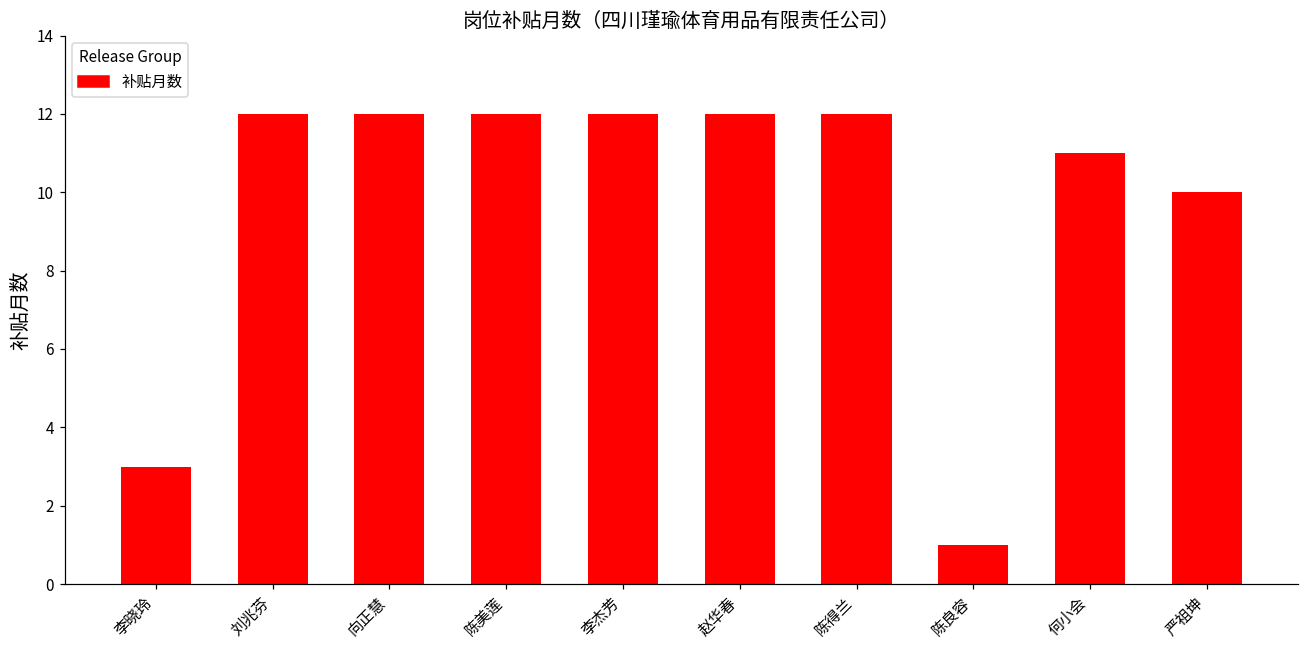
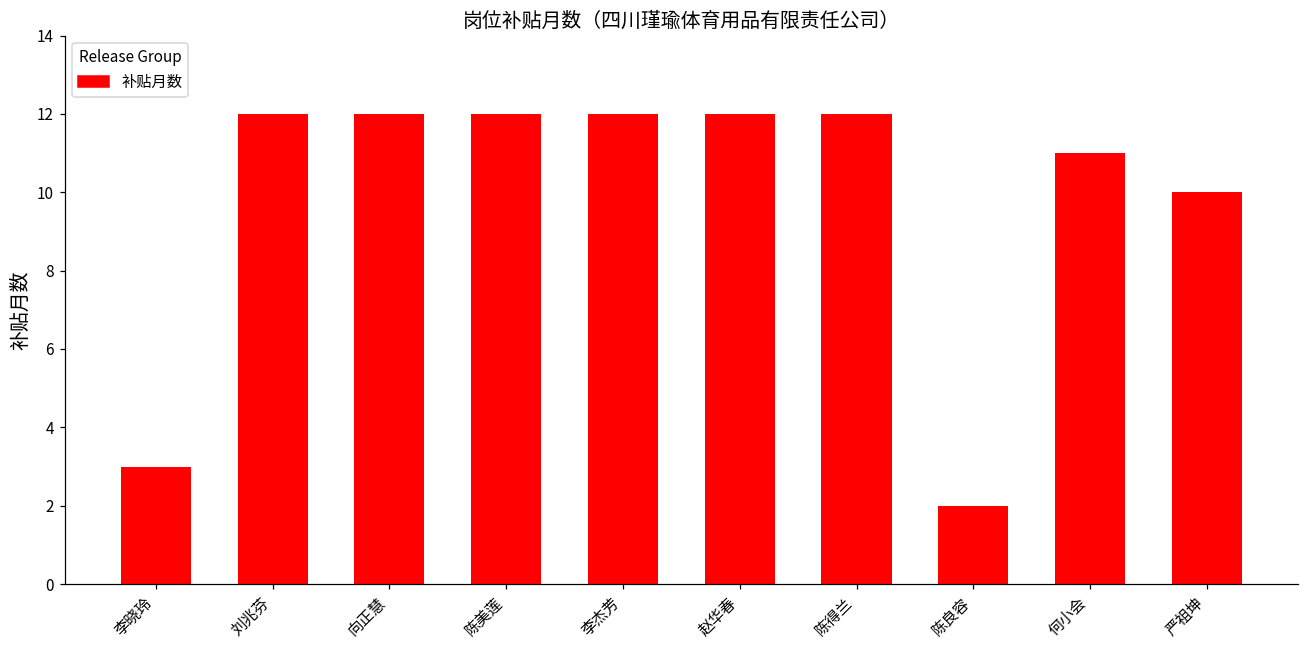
  {
    "李晓玲": 3,
    "刘兆芬": 12,
    "向正慧": 12,
    "陈美莲": 12,
    "李杰芳": 12,
    "赵华春": 12,
    "陈得兰": 12,
-   "陈良容": 1,
+   "陈良容": 2,
    "何小会": 11,
    "严祖坤": 10
  }
